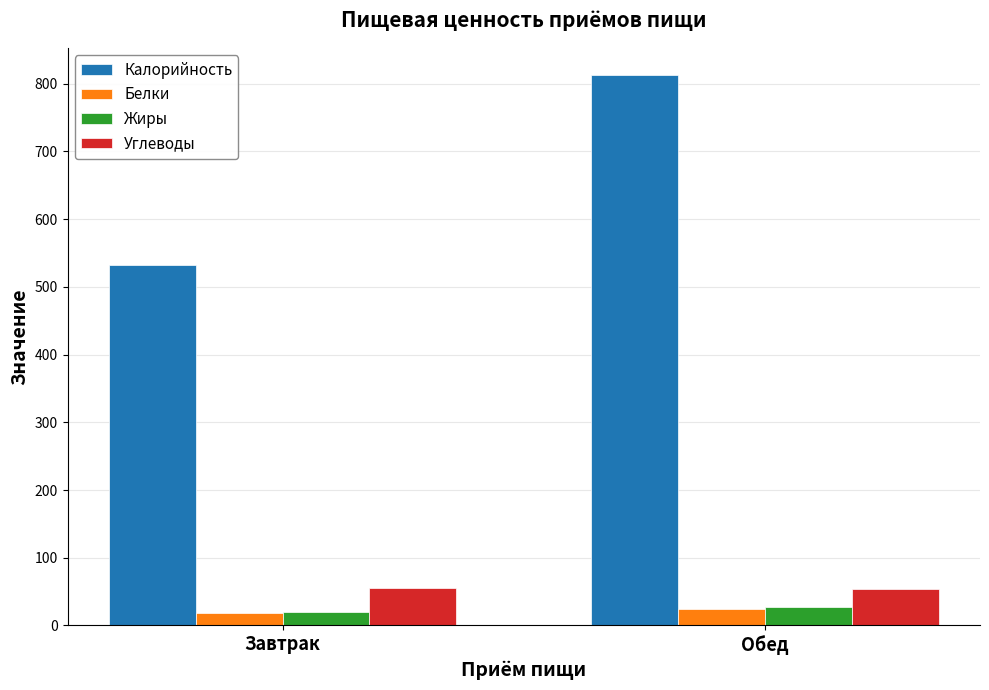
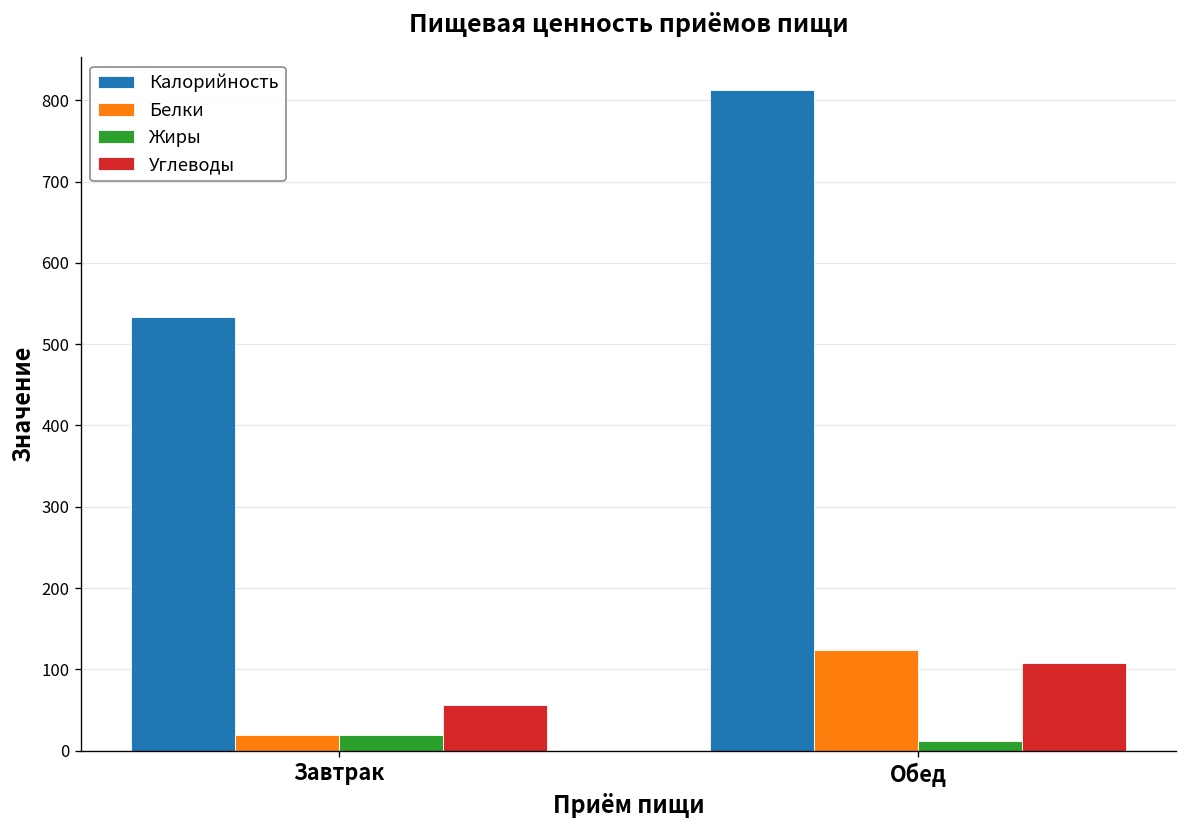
  {
    "Калорийность": {
      "Завтрак": 530,
      "Обед": 810
    },
    "Белки": {
      "Завтрак": 20,
-     "Обед": 20
+     "Обед": 120
    },
    "Жиры": {
      "Завтрак": 20,
-     "Обед": 30
+     "Обед": 10
    },
    "Углеводы": {
      "Завтрак": 60,
-     "Обед": 50
+     "Обед": 110
    }
  }
